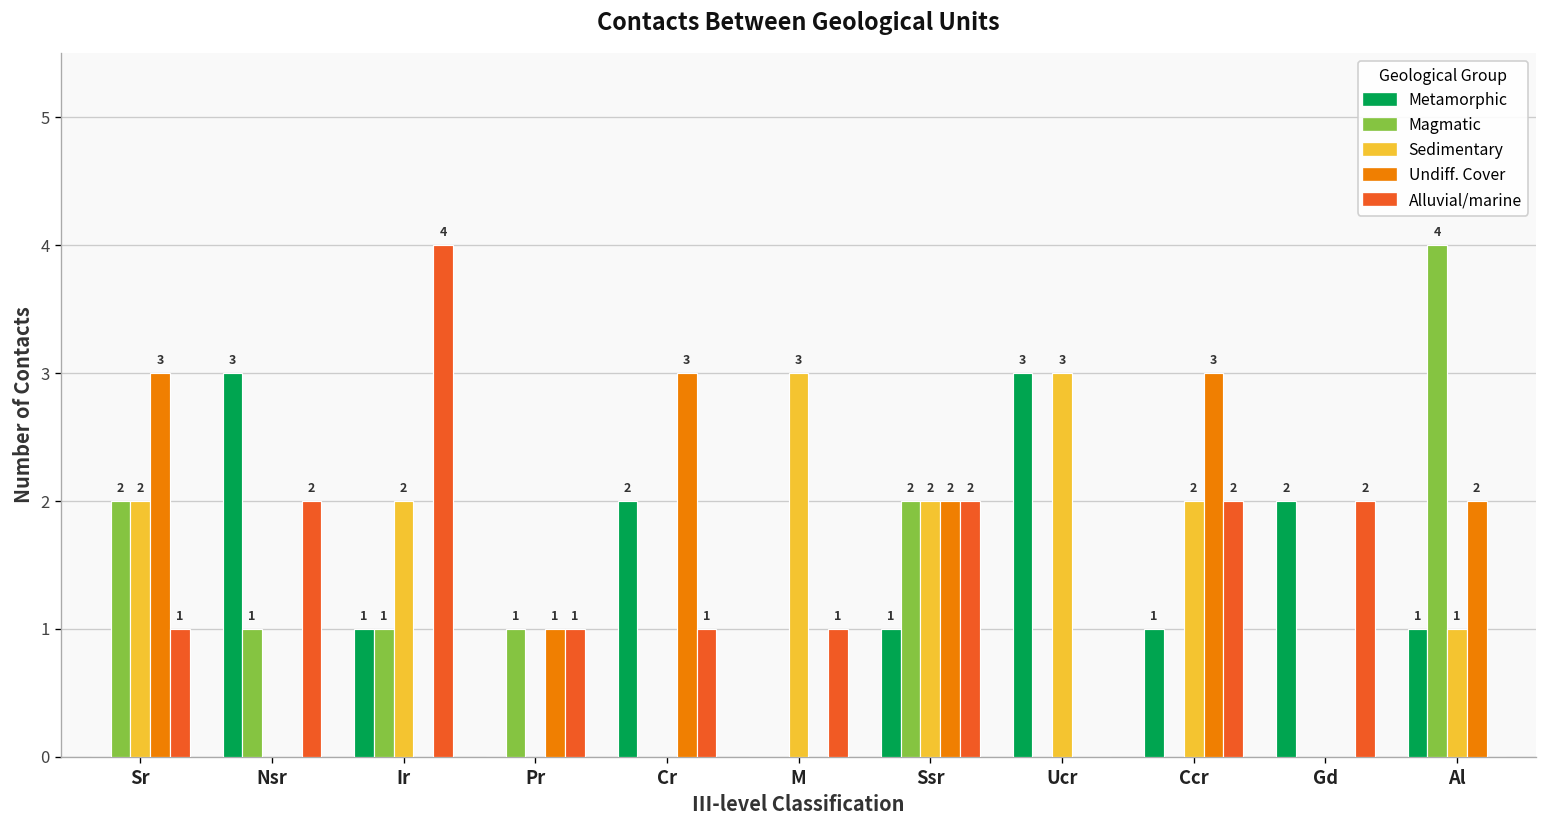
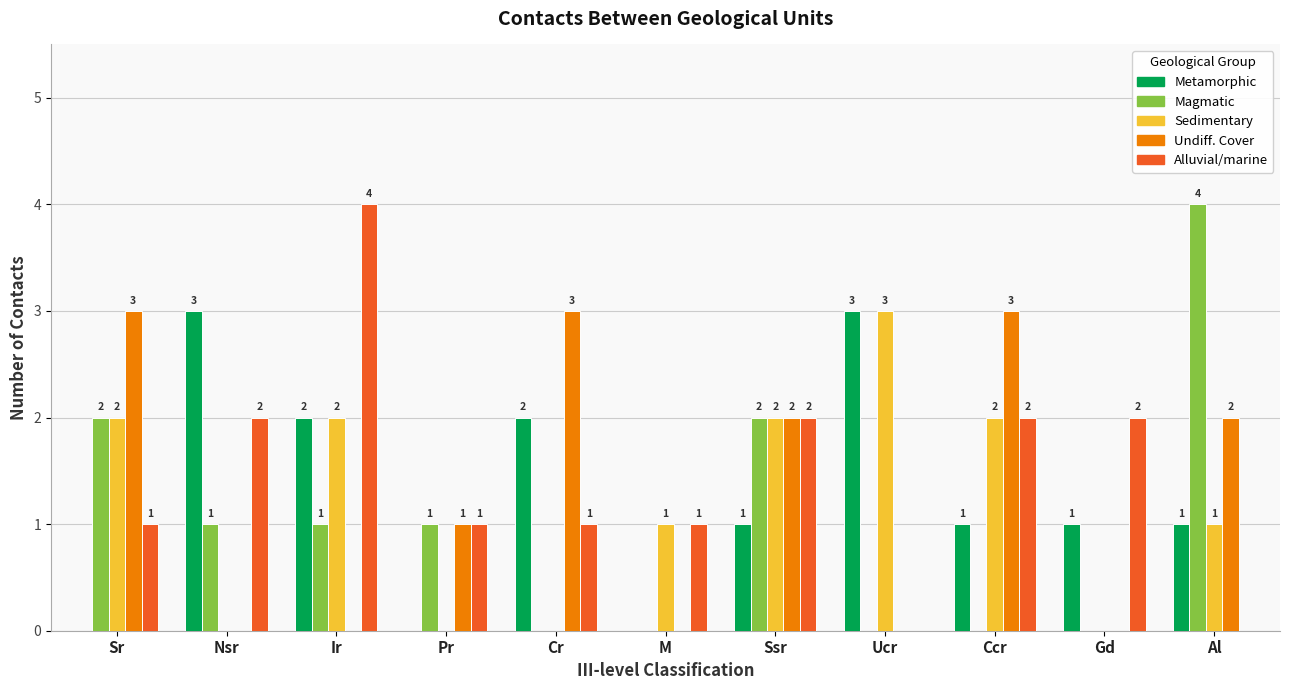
  {
    "Metamorphic": {
      "Nsr": 3,
-     "Ir": 1,
+     "Ir": 2,
      "Cr": 2,
      "Ssr": 1,
      "Ucr": 3,
      "Ccr": 1,
-     "Gd": 2,
+     "Gd": 1,
      "Al": 1
    },
    "Magmatic": {
      "Sr": 2,
      "Nsr": 1,
      "Ir": 1,
      "Pr": 1,
      "Ssr": 2,
      "Al": 4
    },
    "Sedimentary": {
      "Sr": 2,
      "Ir": 2,
-     "M": 3,
+     "M": 1,
      "Ssr": 2,
      "Ucr": 3,
      "Ccr": 2,
      "Al": 1
    }
  }
